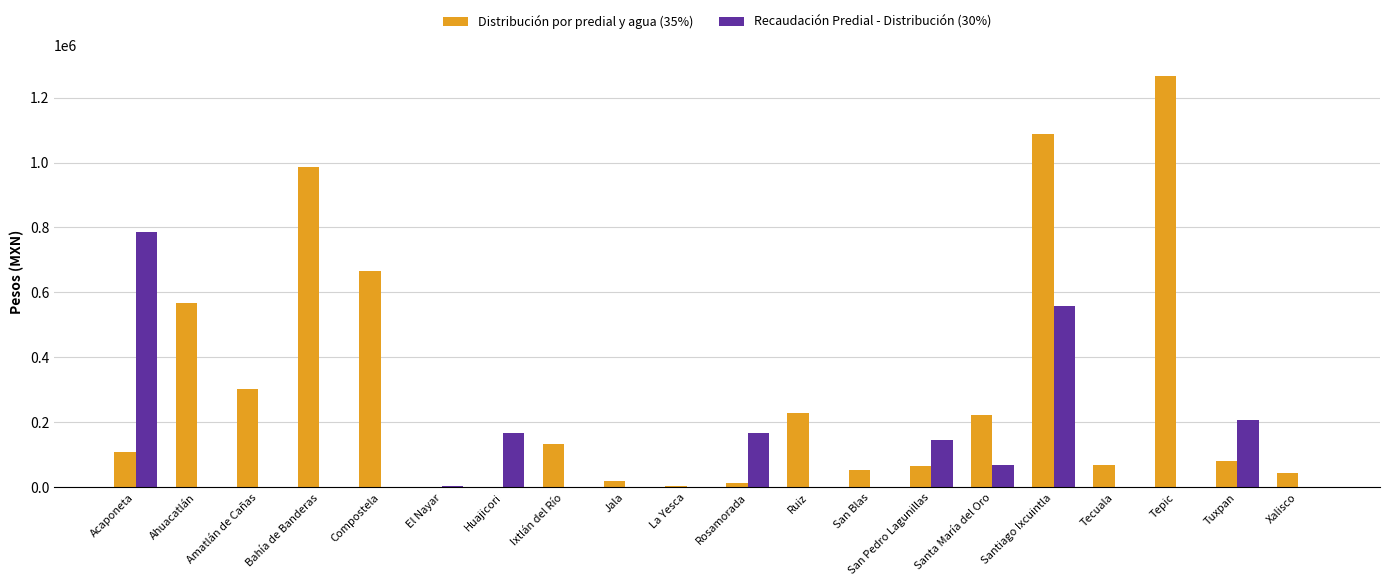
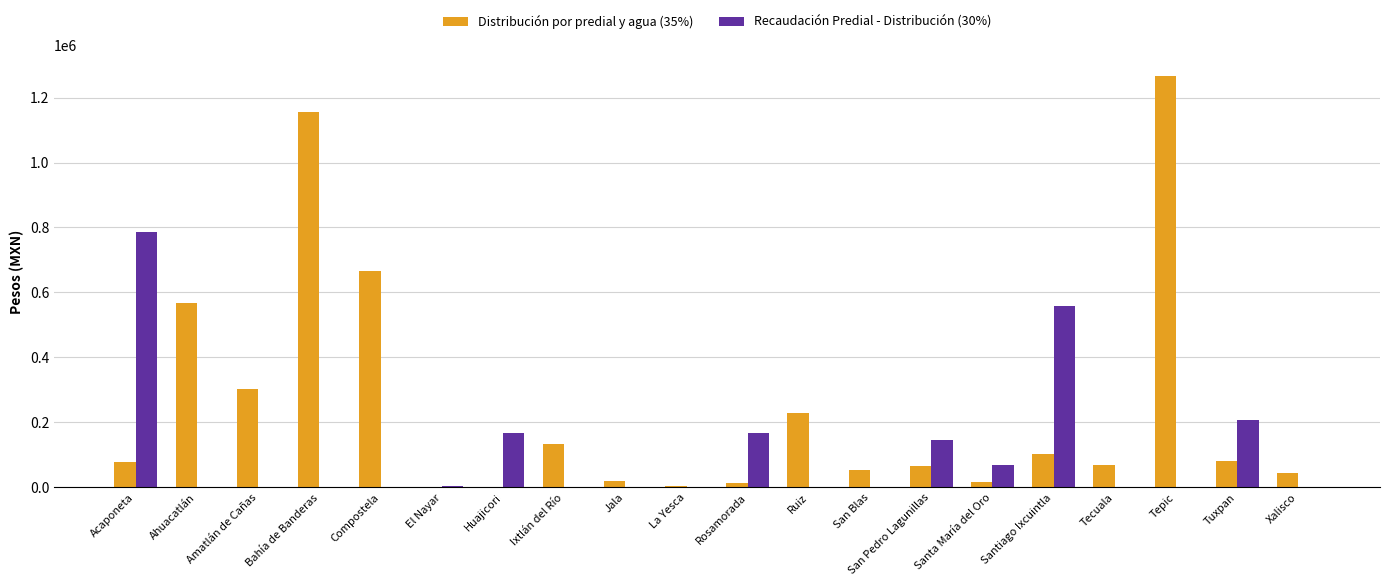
  {
    "Distribución por predial y agua (35%)": {
-     "Acaponeta": 110000,
+     "Acaponeta": 80000,
      "Ahuacatlán": 570000,
      "Amatlán de Cañas": 300000,
-     "Bahía de Banderas": 990000,
+     "Bahía de Banderas": 1150000,
      "Compostela": 660000,
      "Ixtlán del Río": 130000,
      "Jala": 20000,
      "Rosamorada": 10000,
      "Ruiz": 230000,
      "San Blas": 50000,
      "San Pedro Lagunillas": 60000,
-     "Santa María del Oro": 220000,
-     "Santiago Ixcuintla": 1090000,
+     "Santa María del Oro": 20000,
+     "Santiago Ixcuintla": 100000,
      "Tecuala": 70000,
      "Tepic": 1270000,
      "Tuxpan": 80000,
      "Xalisco": 40000
    },
    "Recaudación Predial - Distribución (30%)": {
      "Acaponeta": 790000,
      "Ahuacatlán": 0,
      "Amatlán de Cañas": 0,
      "Bahía de Banderas": 0,
      "Compostela": 0,
      "Huajicori": 170000,
      "Ixtlán del Río": 0,
      "Jala": 0,
      "La Yesca": 0,
      "Rosamorada": 170000,
      "Ruiz": 0,
      "San Blas": 0,
      "San Pedro Lagunillas": 150000,
      "Santa María del Oro": 70000,
      "Santiago Ixcuintla": 560000,
      "Tecuala": 0,
      "Tepic": 0,
      "Tuxpan": 210000,
      "Xalisco": 0
    }
  }
